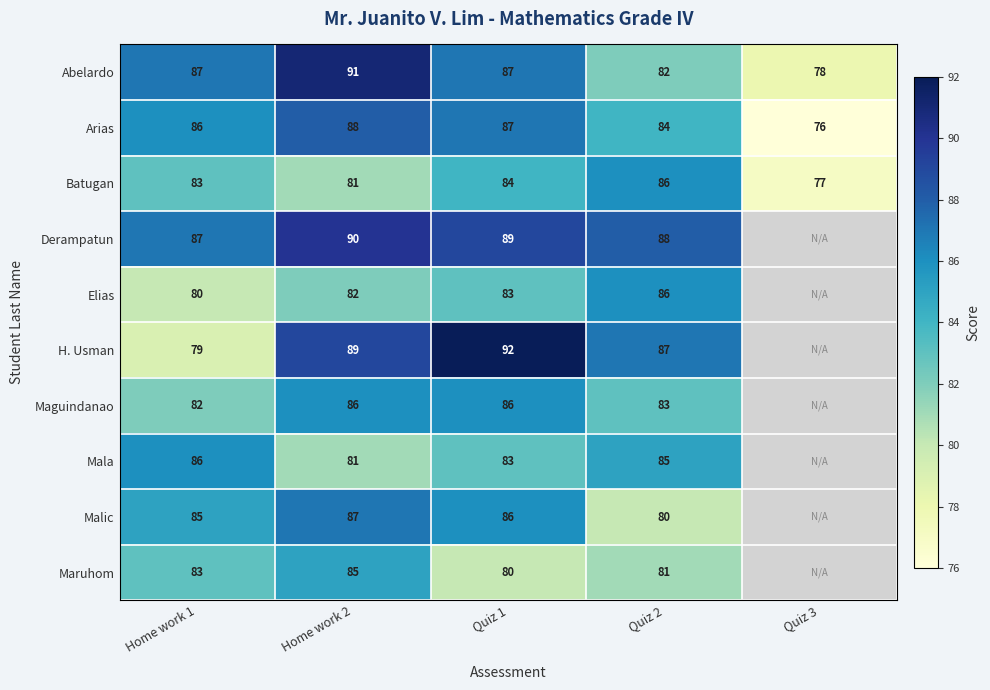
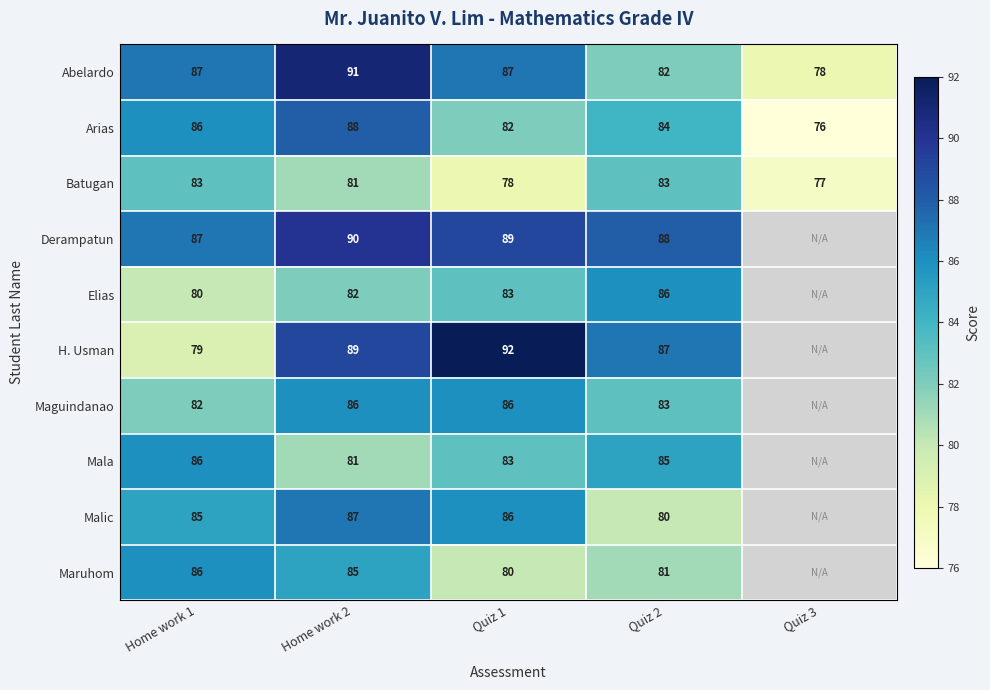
  {
    "Abelardo": {
      "Home work 1": 87,
      "Home work 2": 91,
      "Quiz 1": 87,
      "Quiz 2": 82,
      "Quiz 3": 78
    },
    "Arias": {
      "Home work 1": 86,
      "Home work 2": 88,
-     "Quiz 1": 87,
+     "Quiz 1": 82,
      "Quiz 2": 84,
      "Quiz 3": 76
    },
    "Batugan": {
      "Home work 1": 83,
      "Home work 2": 81,
-     "Quiz 1": 84,
-     "Quiz 2": 86,
+     "Quiz 1": 78,
+     "Quiz 2": 83,
      "Quiz 3": 77
    },
    "Derampatun": {
      "Home work 1": 87,
      "Home work 2": 90,
      "Quiz 1": 89,
      "Quiz 2": 88
    },
    "Elias": {
      "Home work 1": 80,
      "Home work 2": 82,
      "Quiz 1": 83,
      "Quiz 2": 86
    },
    "H. Usman": {
      "Home work 1": 79,
      "Home work 2": 89,
      "Quiz 1": 92,
      "Quiz 2": 87
    },
    "Maguindanao": {
      "Home work 1": 82,
      "Home work 2": 86,
      "Quiz 1": 86,
      "Quiz 2": 83
    },
    "Mala": {
      "Home work 1": 86,
      "Home work 2": 81,
      "Quiz 1": 83,
      "Quiz 2": 85
    },
    "Malic": {
      "Home work 1": 85,
      "Home work 2": 87,
      "Quiz 1": 86,
      "Quiz 2": 80
    },
    "Maruhom": {
-     "Home work 1": 83,
+     "Home work 1": 86,
      "Home work 2": 85,
      "Quiz 1": 80,
      "Quiz 2": 81
    }
  }
